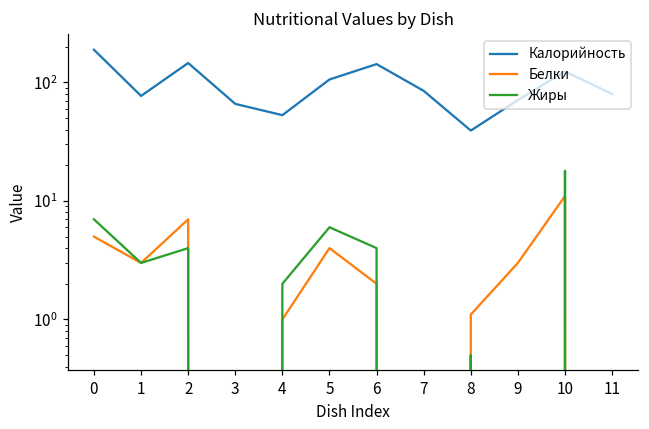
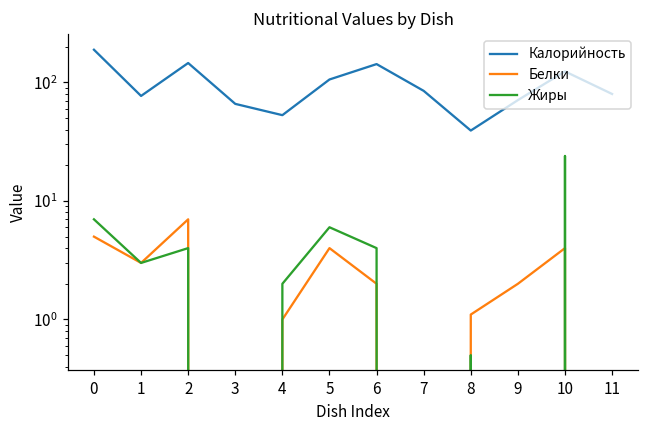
  {
    "Калорийность": {
      "0": 190,
      "1": 80,
      "2": 150,
      "3": 70,
      "4": 50,
      "5": 110,
      "6": 140,
      "7": 90,
      "8": 39
    },
    "Белки": {
      "0": 5,
      "2": 7,
      "4": 1,
      "5": 4,
      "6": 2,
      "8": 1.1,
-     "9": 3,
-     "10": 11
+     "9": 2,
+     "10": 4
    },
    "Жиры": {
      "0": 7,
      "2": 4,
      "4": 2,
      "5": 6,
      "6": 4,
      "8": 0.5,
-     "10": 18
+     "10": 24
    }
  }
